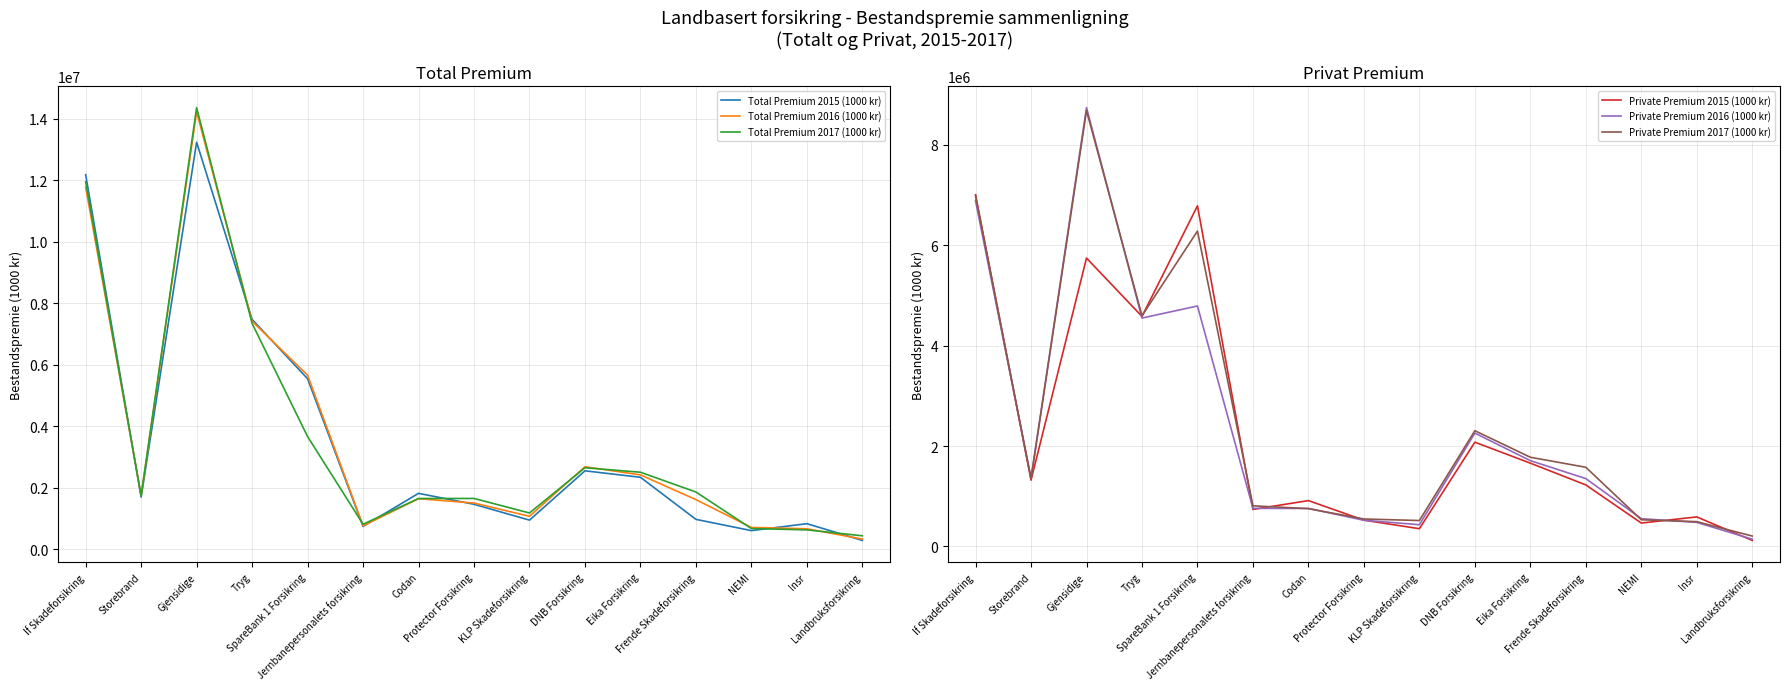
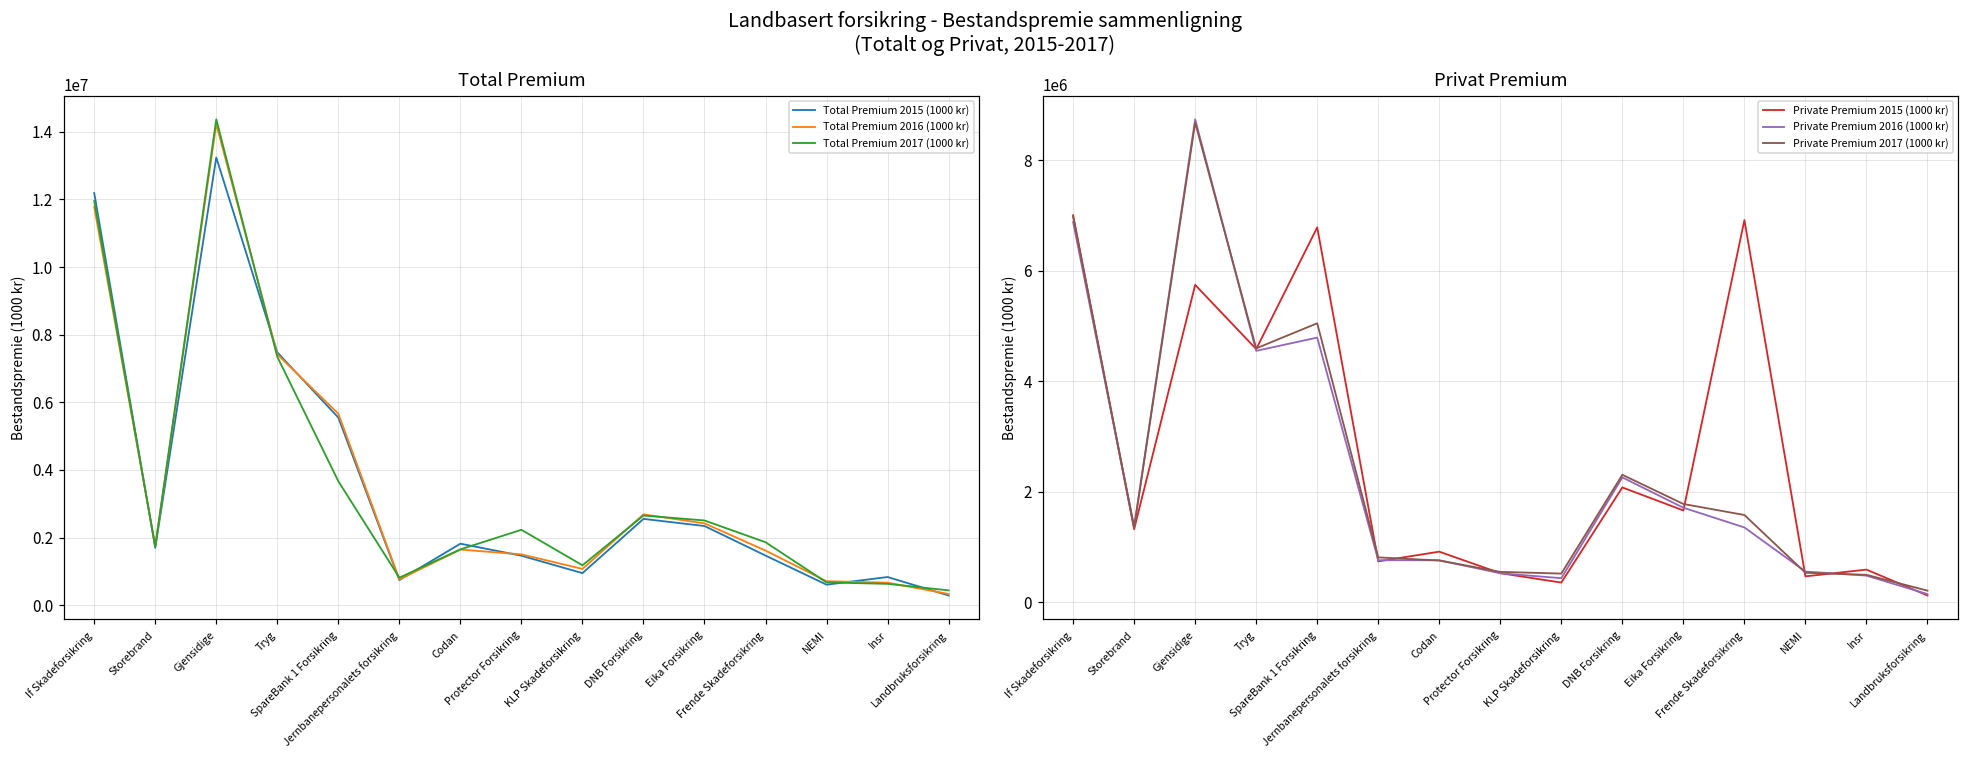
  {
    "Total Premium": {
      "Total Premium 2015 (1000 kr)": {
        "If Skadeforsikring": 12200000,
        "Gjensidige": 13200000,
        "SpareBank 1 Forsikring": 5500000,
        "Codan": 1800000,
        "KLP Skadeforsikring": 900000,
        "DNB Forsikring": 2600000,
-       "Frende Skadeforsikring": 1000000,
+       "Frende Skadeforsikring": 1500000,
        "Insr": 800000
      },
      "Total Premium 2016 (1000 kr)": {
        "If Skadeforsikring": 11800000,
        "Gjensidige": 14200000,
        "SpareBank 1 Forsikring": 5700000,
        "KLP Skadeforsikring": 1100000,
        "Frende Skadeforsikring": 1600000
      },
      "Total Premium 2017 (1000 kr)": {
        "If Skadeforsikring": 11900000,
        "Gjensidige": 14400000,
        "SpareBank 1 Forsikring": 3700000,
-       "Protector Forsikring": 1700000,
+       "Protector Forsikring": 2200000,
        "KLP Skadeforsikring": 1200000,
        "Eika Forsikring": 2500000,
        "Frende Skadeforsikring": 1900000,
        "Landbruksforsikring": 400000
      }
    },
    "Privat Premium": {
      "Private Premium 2015 (1000 kr)": {
        "Gjensidige": 5700000,
        "SpareBank 1 Forsikring": 6800000,
        "Codan": 900000,
        "KLP Skadeforsikring": 400000,
        "DNB Forsikring": 2100000,
        "Eika Forsikring": 1700000,
-       "Frende Skadeforsikring": 1200000,
+       "Frende Skadeforsikring": 6900000,
        "NEMI": 500000,
        "Insr": 600000
      },
      "Private Premium 2016 (1000 kr)": {
        "If Skadeforsikring": 6900000,
        "Gjensidige": 8700000,
        "SpareBank 1 Forsikring": 4800000,
        "KLP Skadeforsikring": 400000,
        "Eika Forsikring": 1700000,
        "Frende Skadeforsikring": 1400000
      },
      "Private Premium 2017 (1000 kr)": {
        "Gjensidige": 8700000,
-       "SpareBank 1 Forsikring": 6300000,
+       "SpareBank 1 Forsikring": 5000000,
        "Jernbanepersonalets forsikring": 800000,
        "KLP Skadeforsikring": 500000,
        "Eika Forsikring": 1800000,
        "Frende Skadeforsikring": 1600000,
        "Landbruksforsikring": 200000
      }
    }
  }
